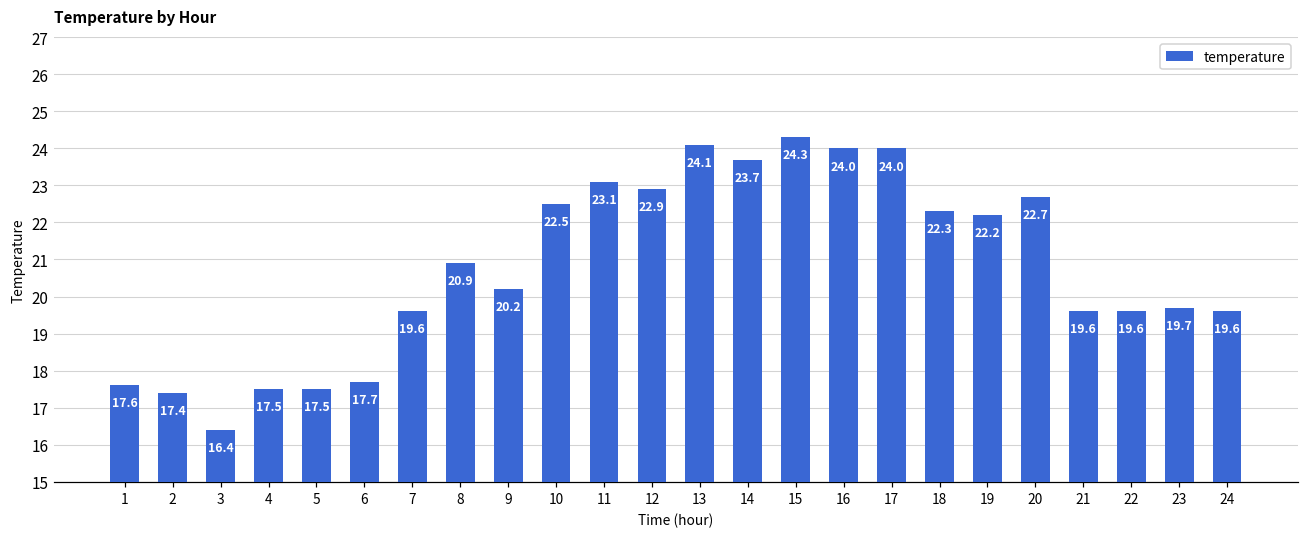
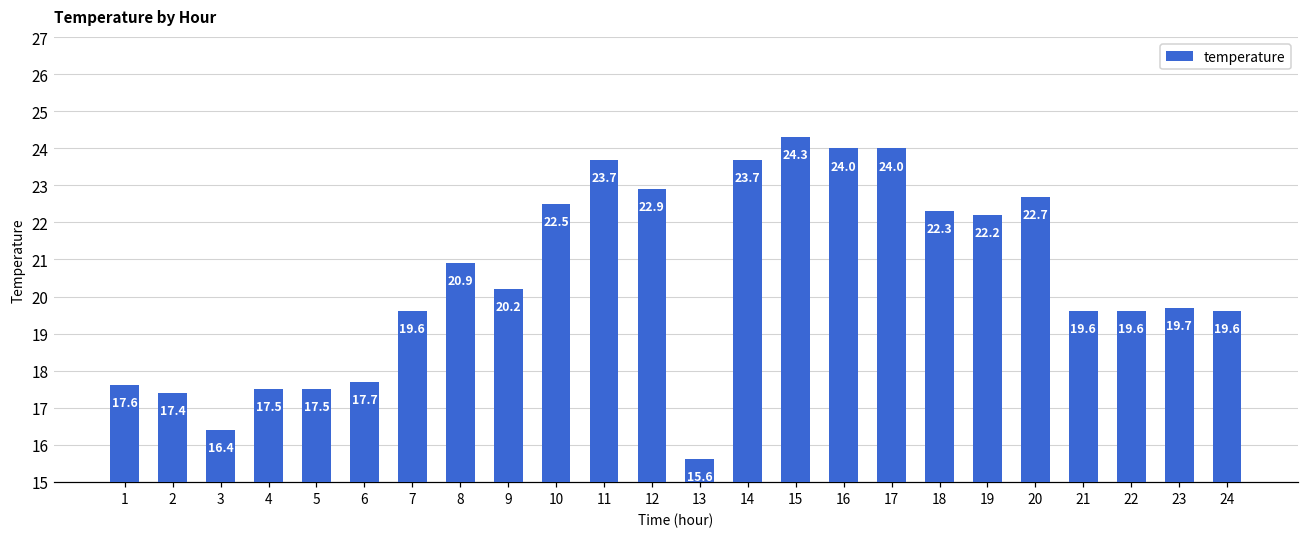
  {
    "1": 17.6,
    "2": 17.4,
    "3": 16.4,
    "4": 17.5,
    "5": 17.5,
    "6": 17.7,
    "7": 19.6,
    "8": 20.9,
    "9": 20.2,
    "10": 22.5,
-   "11": 23.1,
+   "11": 23.7,
    "12": 22.9,
-   "13": 24.1,
+   "13": 15.6,
    "14": 23.7,
    "15": 24.3,
    "16": 24.0,
    "17": 24.0,
    "18": 22.3,
    "19": 22.2,
    "20": 22.7,
    "21": 19.6,
    "22": 19.6,
    "23": 19.7,
    "24": 19.6
  }
